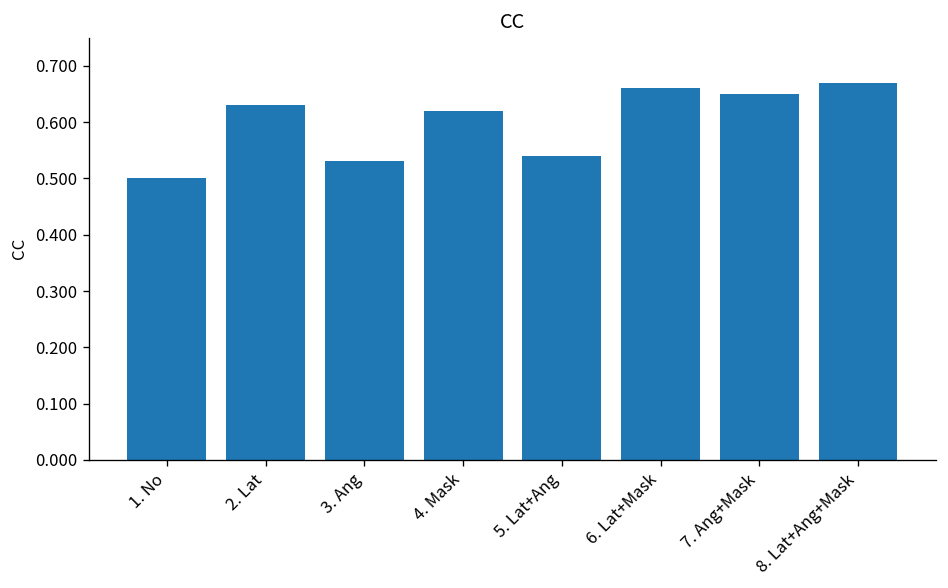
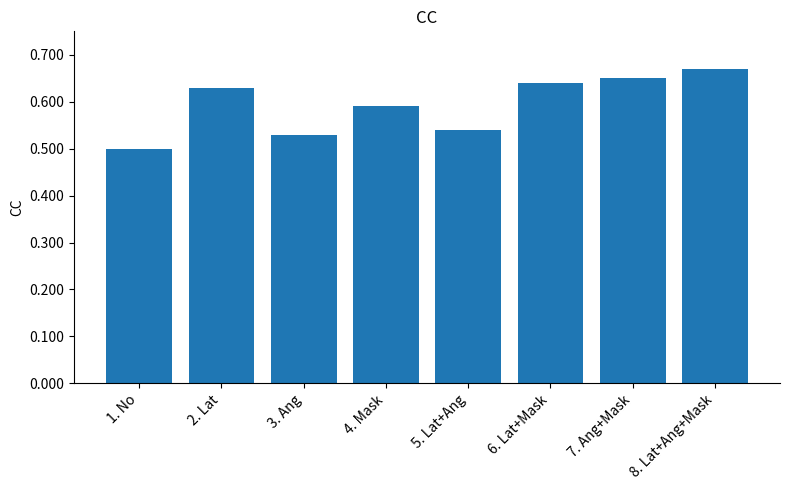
  {
    "1. No": 0.50,
    "2. Lat": 0.63,
    "3. Ang": 0.53,
-   "4. Mask": 0.62,
+   "4. Mask": 0.59,
    "5. Lat+Ang": 0.54,
-   "6. Lat+Mask": 0.66,
+   "6. Lat+Mask": 0.64,
    "7. Ang+Mask": 0.65,
    "8. Lat+Ang+Mask": 0.67
  }
